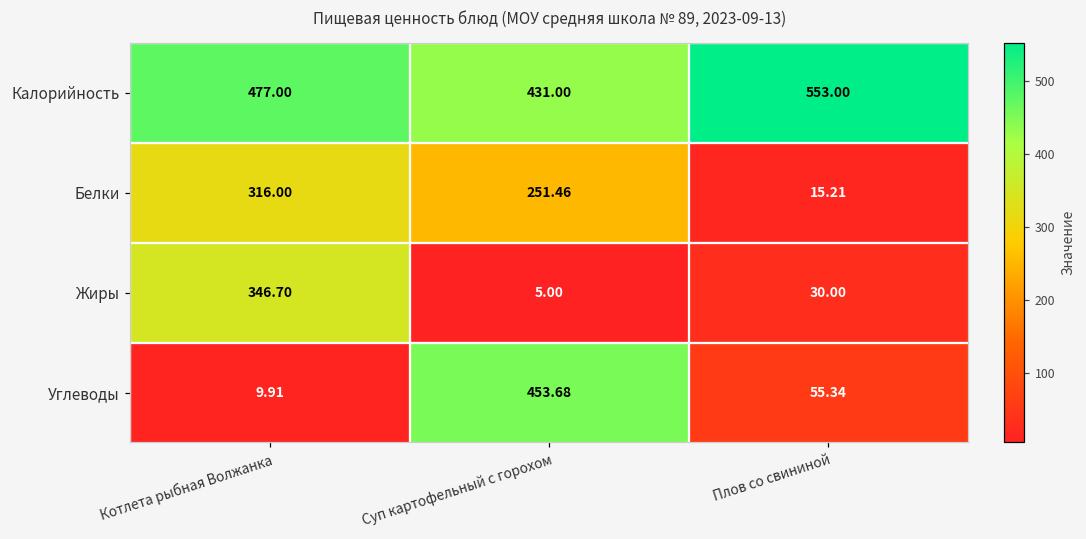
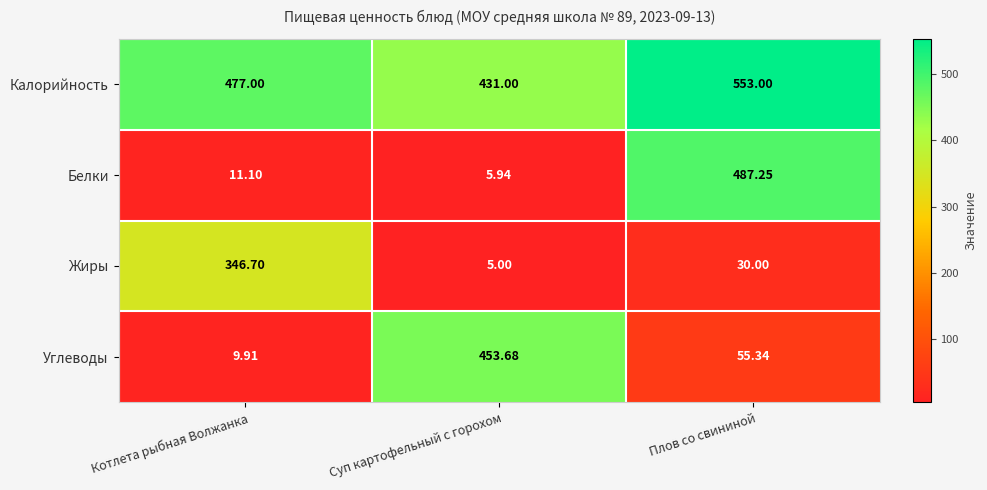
  {
    "Калорийность": {
      "Котлета рыбная Волжанка": 477.00,
      "Суп картофельный с горохом": 431.00,
      "Плов со свининой": 553.00
    },
    "Белки": {
-     "Котлета рыбная Волжанка": 316.00,
-     "Суп картофельный с горохом": 251.46,
-     "Плов со свининой": 15.21
+     "Котлета рыбная Волжанка": 11.10,
+     "Суп картофельный с горохом": 5.94,
+     "Плов со свининой": 487.25
    },
    "Жиры": {
      "Котлета рыбная Волжанка": 346.70,
      "Суп картофельный с горохом": 5.00,
      "Плов со свининой": 30.00
    },
    "Углеводы": {
      "Котлета рыбная Волжанка": 9.91,
      "Суп картофельный с горохом": 453.68,
      "Плов со свининой": 55.34
    }
  }
